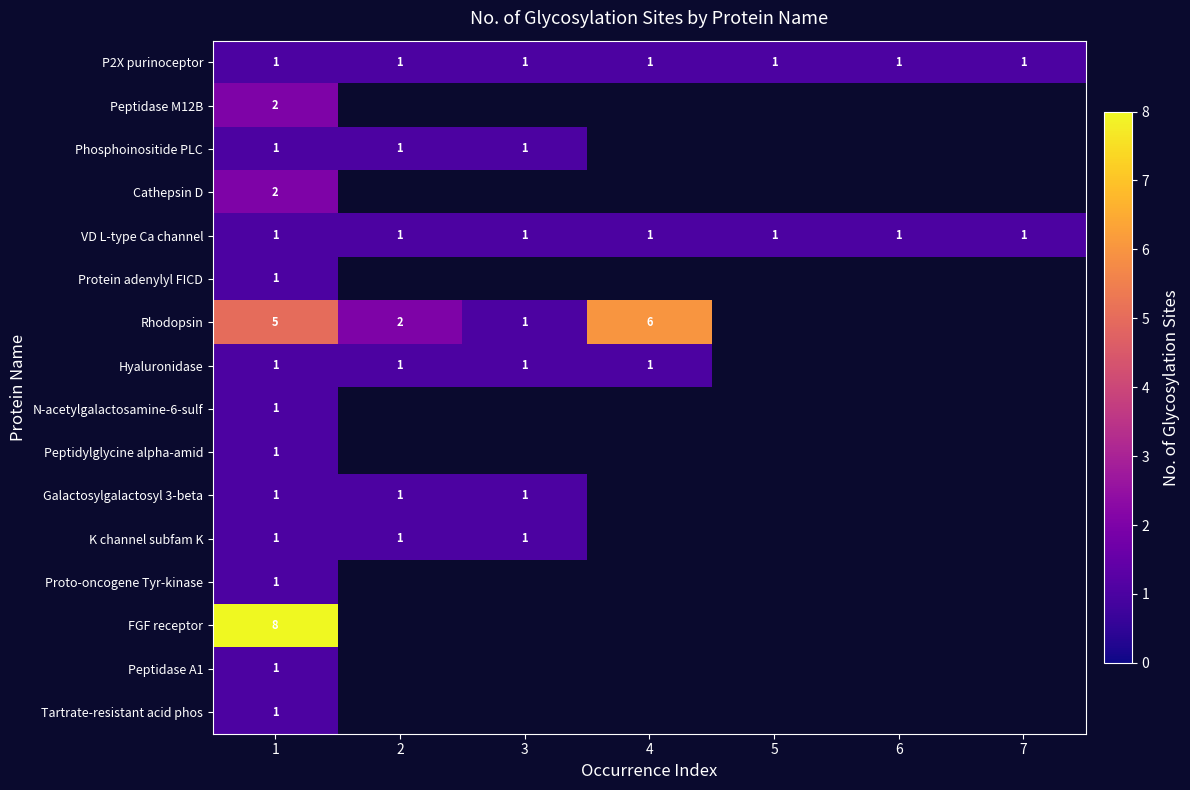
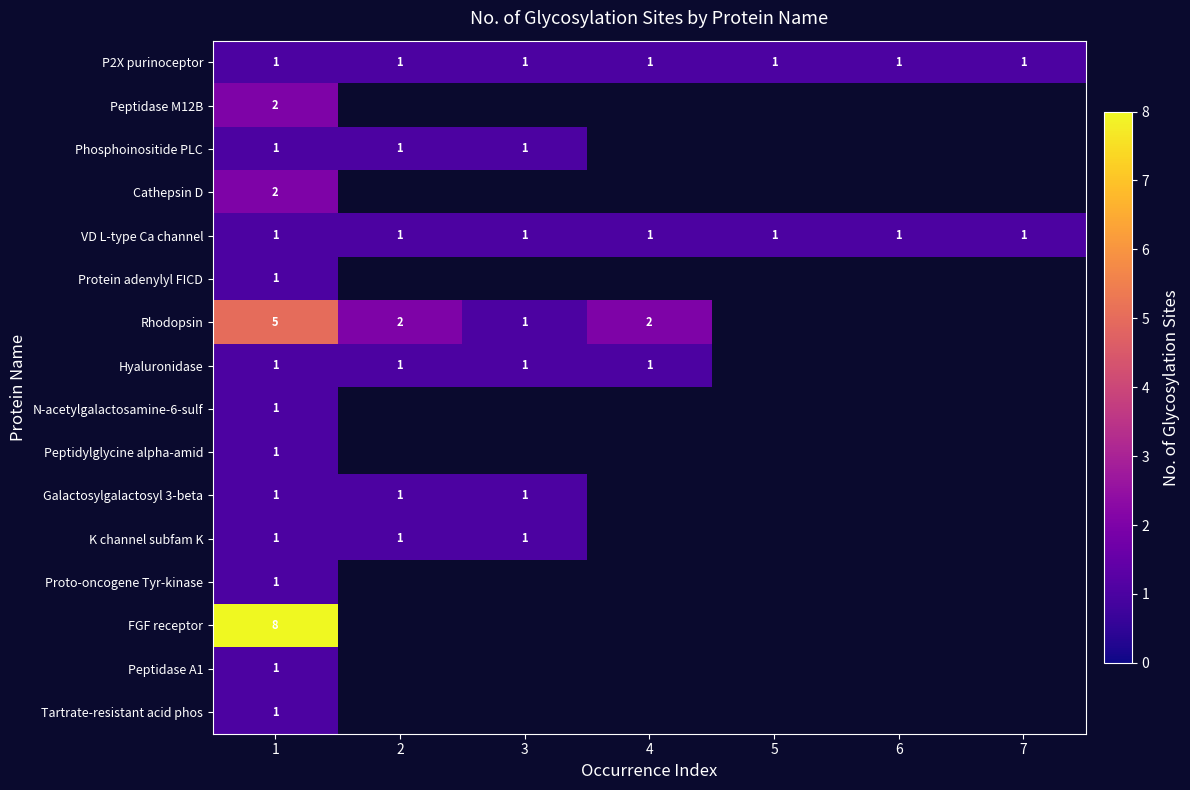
  {
    "P2X purinoceptor": {
      "1": 1,
      "2": 1,
      "3": 1,
      "4": 1,
      "5": 1,
      "6": 1,
      "7": 1
    },
    "Peptidase M12B": {
      "1": 2
    },
    "Phosphoinositide PLC": {
      "1": 1,
      "2": 1,
      "3": 1
    },
    "Cathepsin D": {
      "1": 2
    },
    "VD L-type Ca channel": {
      "1": 1,
      "2": 1,
      "3": 1,
      "4": 1,
      "5": 1,
      "6": 1,
      "7": 1
    },
    "Protein adenylyl FICD": {
      "1": 1
    },
    "Rhodopsin": {
      "1": 5,
      "2": 2,
      "3": 1,
-     "4": 6
+     "4": 2
    },
    "Hyaluronidase": {
      "1": 1,
      "2": 1,
      "3": 1,
      "4": 1
    },
    "N-acetylgalactosamine-6-sulf": {
      "1": 1
    },
    "Peptidylglycine alpha-amid": {
      "1": 1
    },
    "Galactosylgalactosyl 3-beta": {
      "1": 1,
      "2": 1,
      "3": 1
    },
    "K channel subfam K": {
      "1": 1,
      "2": 1,
      "3": 1
    },
    "Proto-oncogene Tyr-kinase": {
      "1": 1
    },
    "FGF receptor": {
      "1": 8
    },
    "Peptidase A1": {
      "1": 1
    },
    "Tartrate-resistant acid phos": {
      "1": 1
    }
  }
